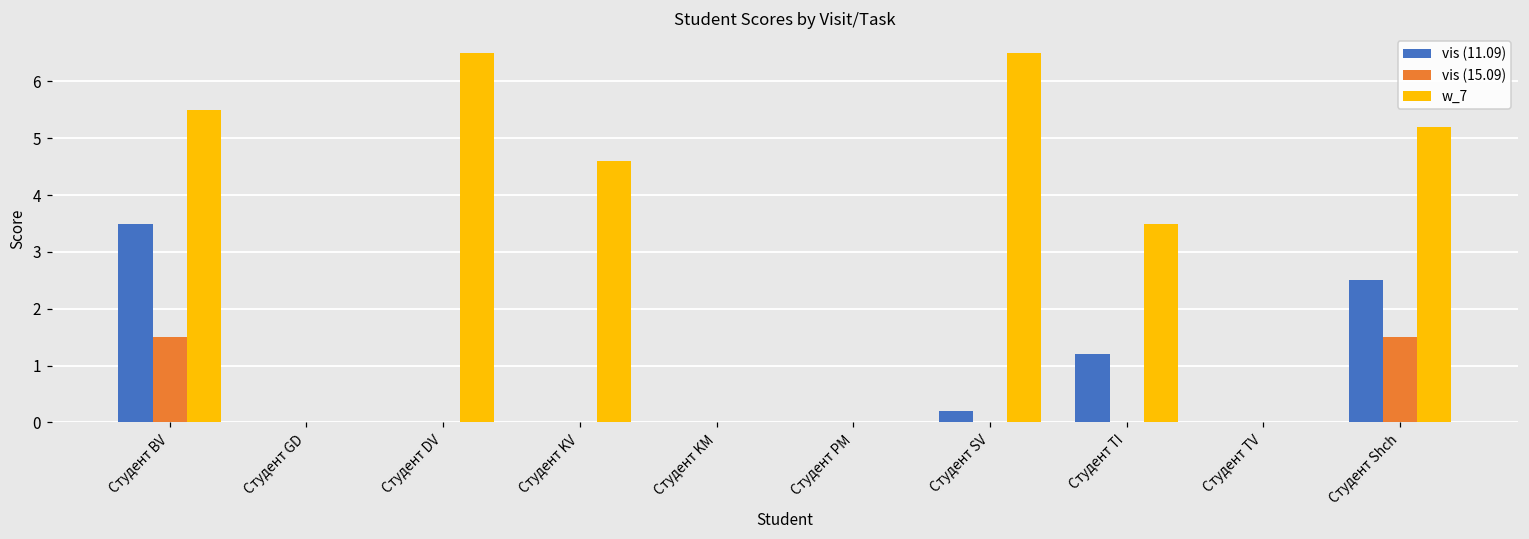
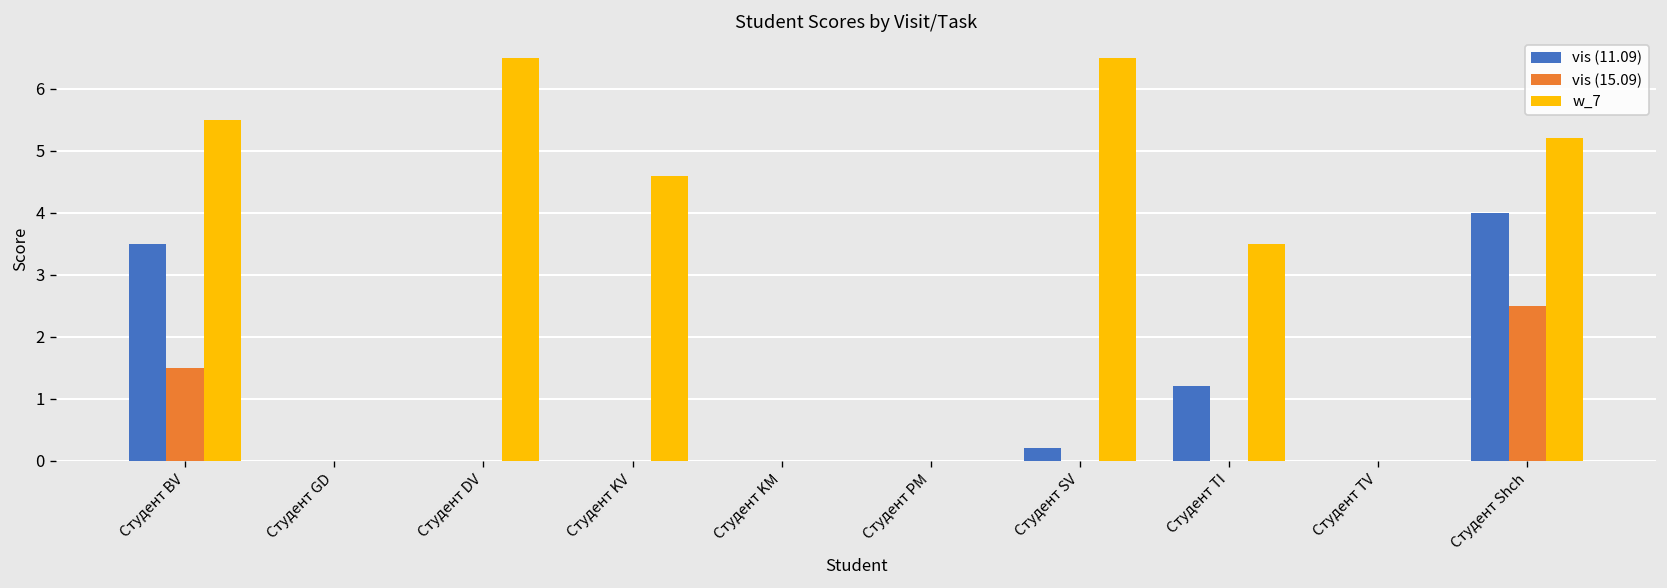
  {
    "vis (11.09)": {
      "Студент BV": 3.5,
      "Студент GD": 0.0,
      "Студент DV": 0.0,
      "Студент KV": 0.0,
      "Студент KM": 0.0,
      "Студент PM": 0.0,
      "Студент SV": 0.2,
      "Студент TI": 1.2,
      "Студент TV": 0.0,
-     "Студент Shch": 2.5
+     "Студент Shch": 4.0
    },
    "vis (15.09)": {
      "Студент BV": 1.5,
      "Студент GD": 0.0,
      "Студент DV": 0.0,
      "Студент KV": 0.0,
      "Студент KM": 0.0,
      "Студент PM": 0.0,
      "Студент SV": 0.0,
      "Студент TI": 0.0,
      "Студент TV": 0.0,
-     "Студент Shch": 1.5
+     "Студент Shch": 2.5
    },
    "w_7": {
      "Студент BV": 5.5,
      "Студент GD": 0.0,
      "Студент DV": 6.5,
      "Студент KV": 4.6,
      "Студент KM": 0.0,
      "Студент PM": 0.0,
      "Студент SV": 6.5,
      "Студент TI": 3.5,
      "Студент TV": 0.0,
      "Студент Shch": 5.2
    }
  }
